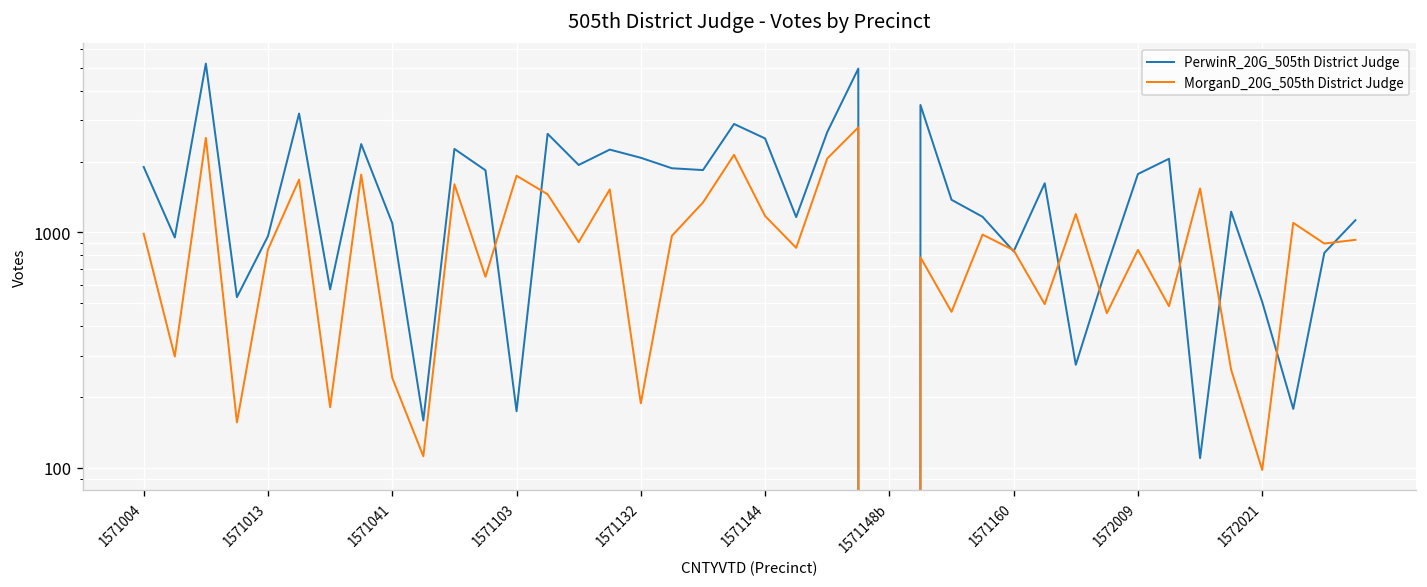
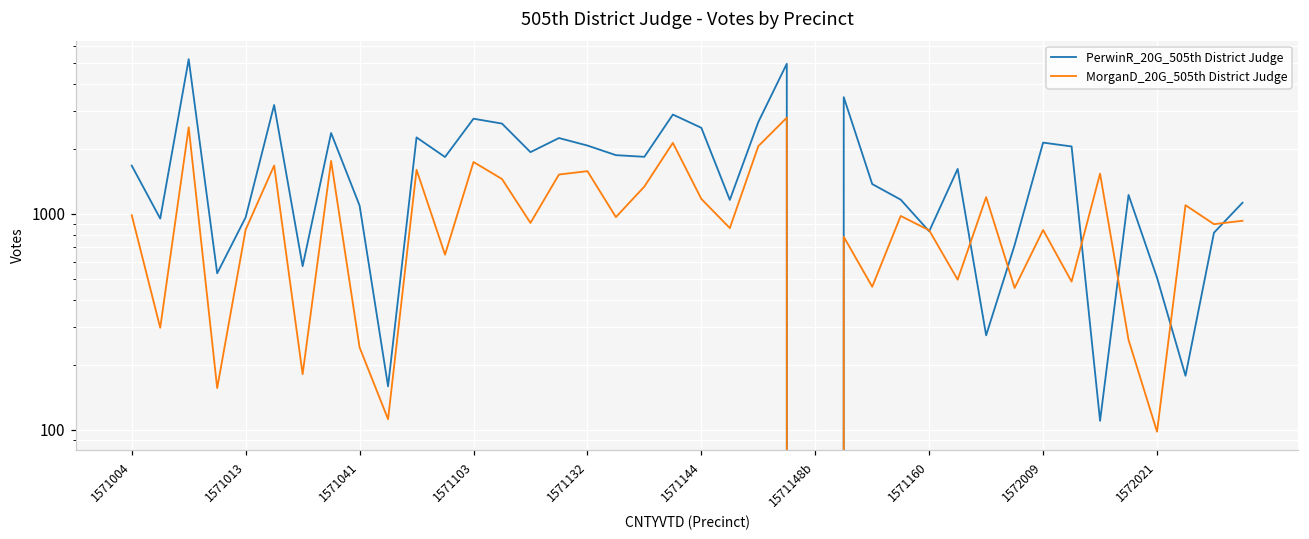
  {
    "PerwinR_20G_505th District Judge": {
-     "1571004": 1900,
+     "1571004": 1700,
      "1571013": 1000,
      "1571041": 1100,
-     "1571103": 170,
+     "1571103": 2800,
      "1571132": 2100,
      "1571144": 2500,
-     "1572009": 1800,
+     "1572009": 2100,
      "1572021": 510
    },
    "MorganD_20G_505th District Judge": {
      "1571004": 1000,
      "1571013": 850,
      "1571041": 240,
      "1571103": 1700,
-     "1571132": 190,
+     "1571132": 1600,
      "1571144": 1200,
      "1572009": 840,
      "1572021": 100
    }
  }
